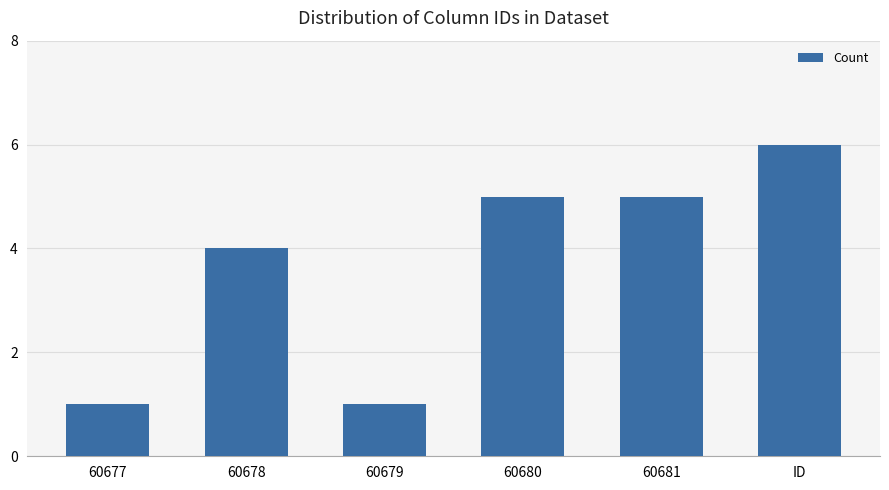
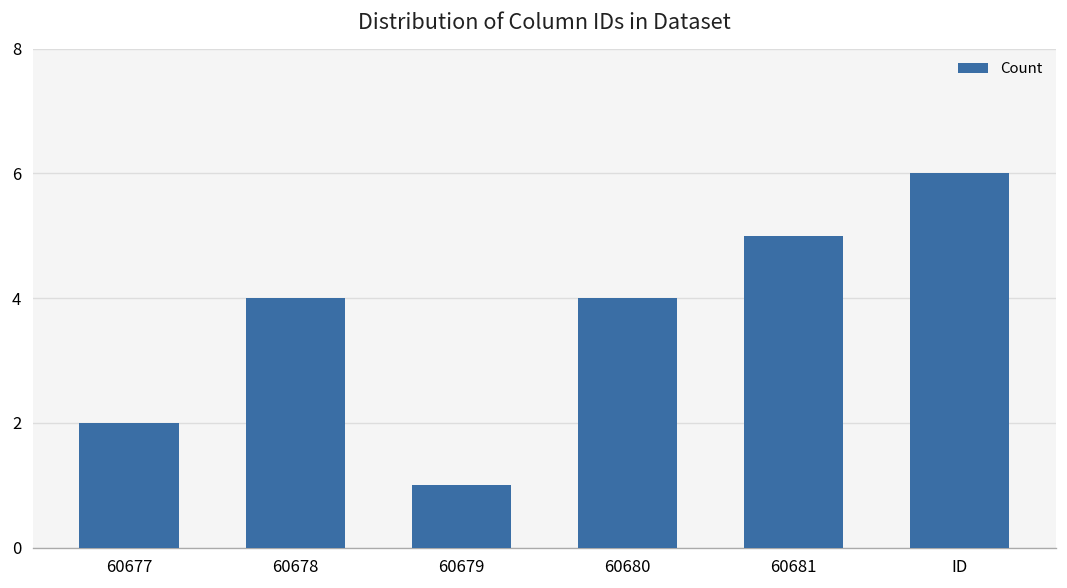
  {
-   "60677": 1,
+   "60677": 2,
    "60678": 4,
    "60679": 1,
-   "60680": 5,
+   "60680": 4,
    "60681": 5,
    "ID": 6
  }
